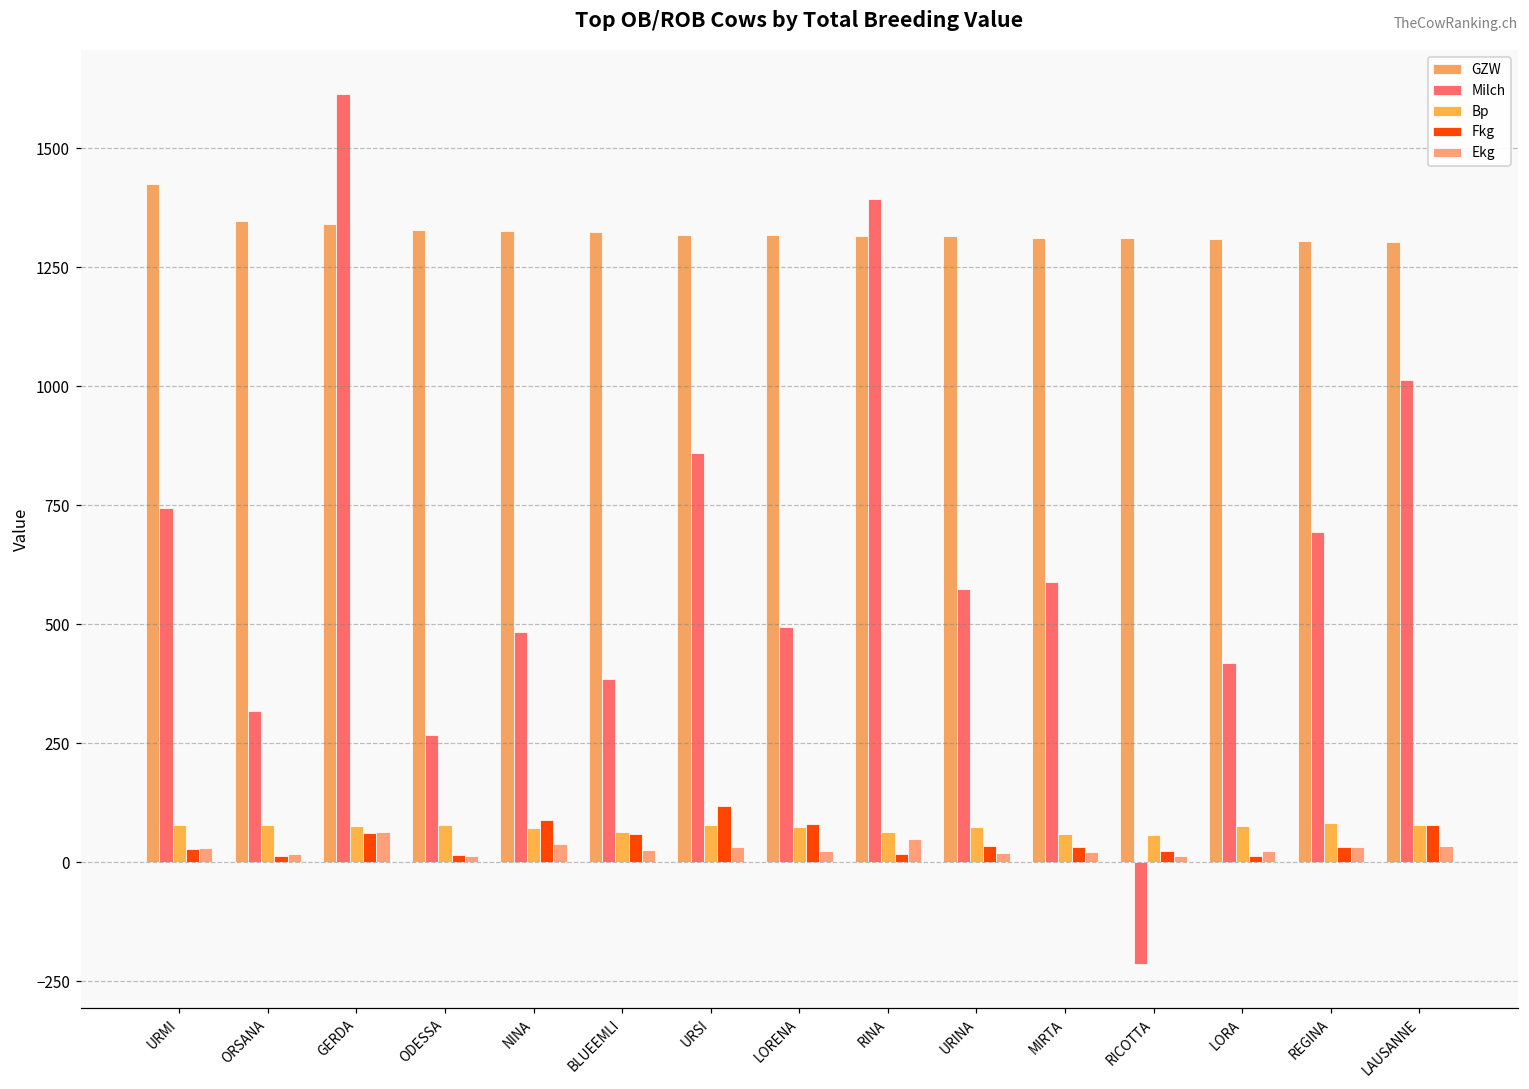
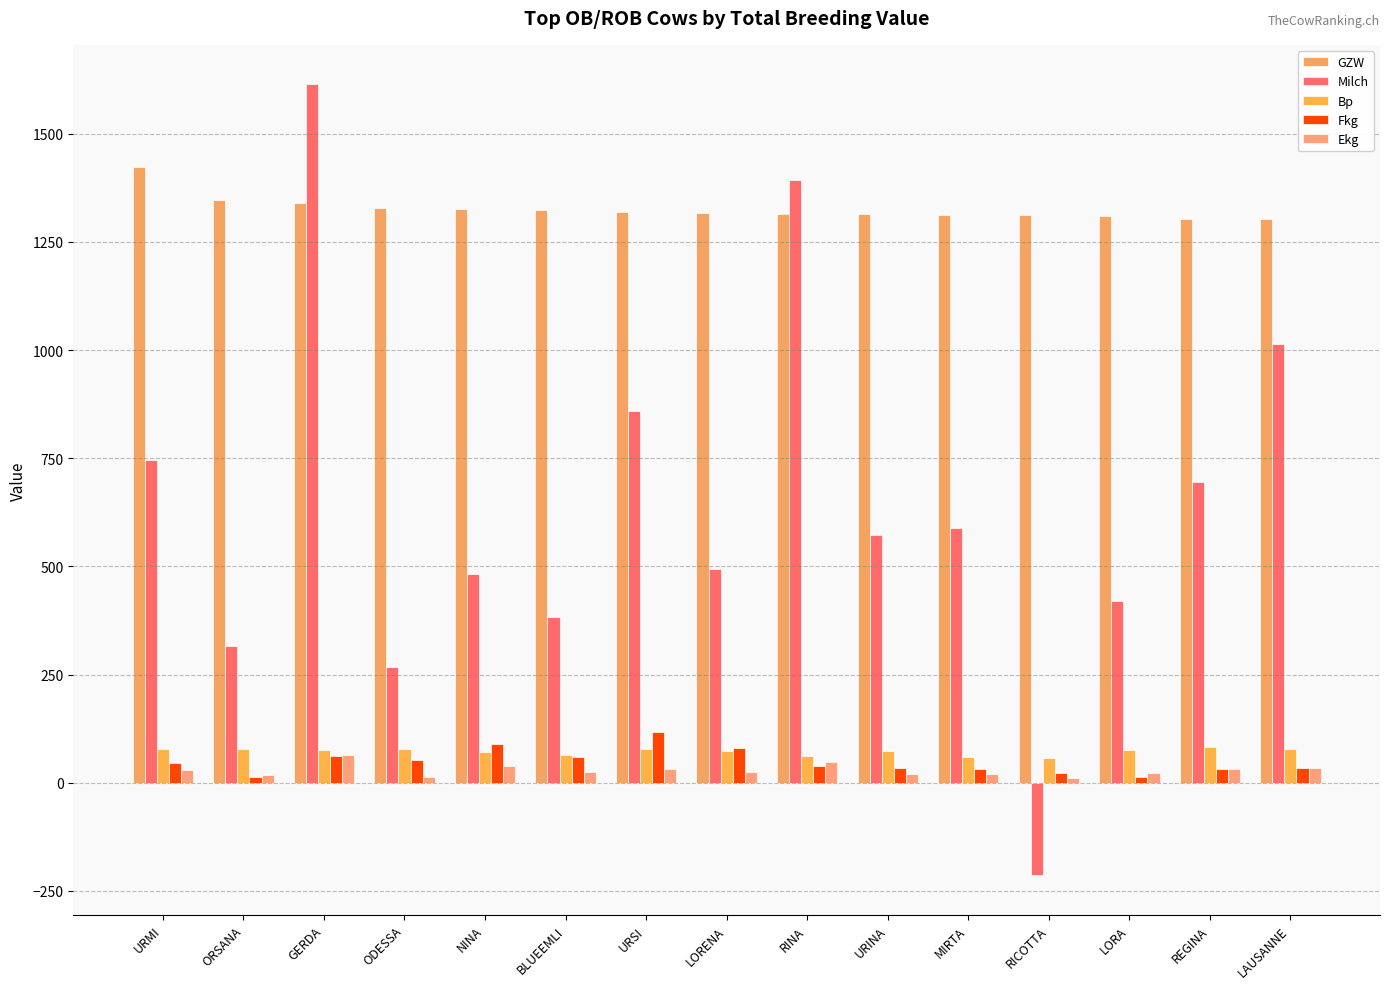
  {
    "Fkg": {
-     "URMI": 30,
+     "URMI": 50,
      "ORSANA": 10,
      "GERDA": 60,
-     "ODESSA": 20,
+     "ODESSA": 50,
      "NINA": 90,
      "BLUEEMLI": 60,
      "URSI": 120,
      "LORENA": 80,
-     "RINA": 20,
+     "RINA": 40,
      "URINA": 30,
      "MIRTA": 30,
      "RICOTTA": 20,
      "LORA": 10,
      "REGINA": 30,
-     "LAUSANNE": 80
+     "LAUSANNE": 40
    }
  }
